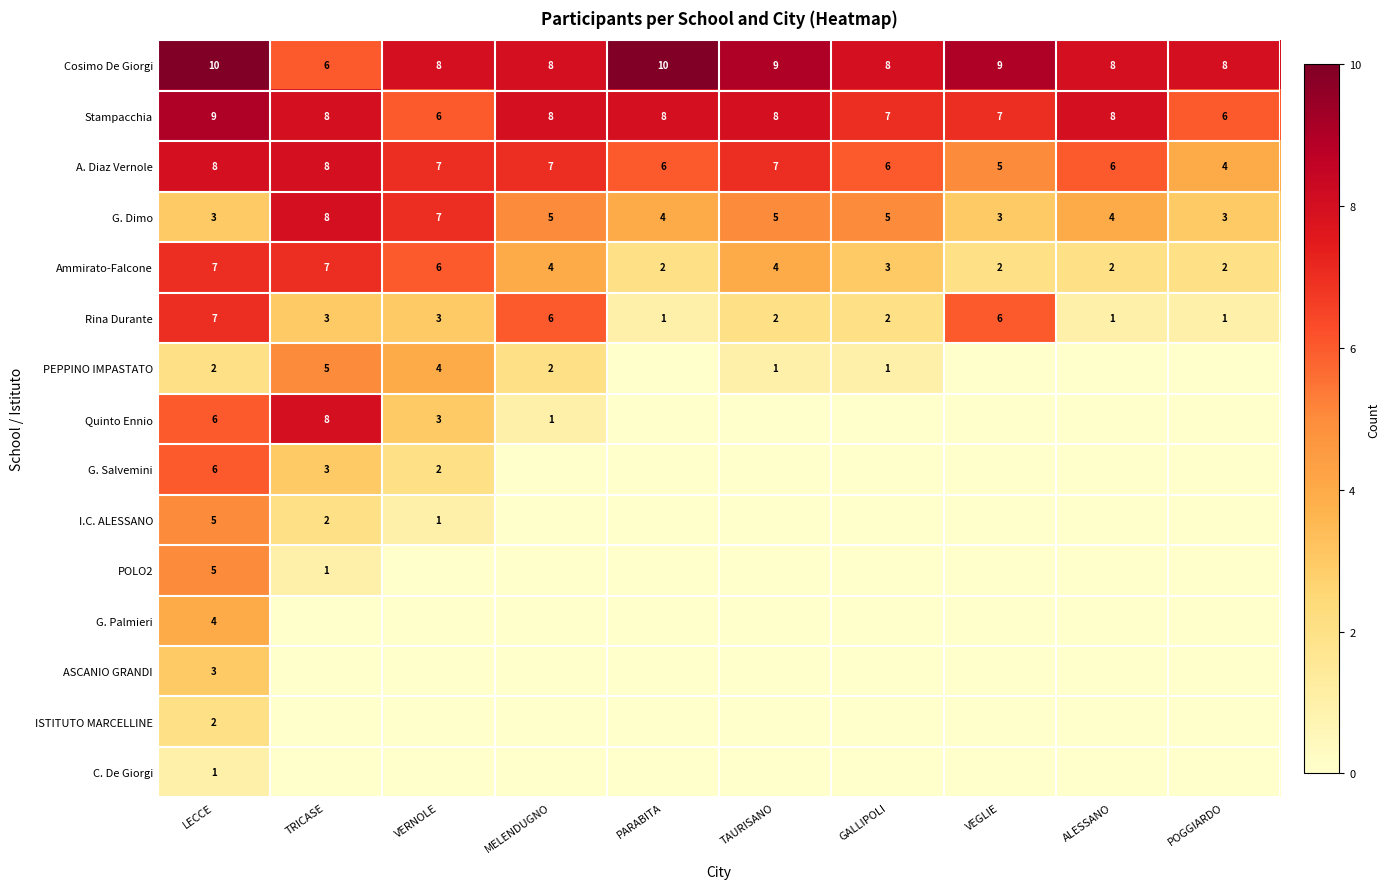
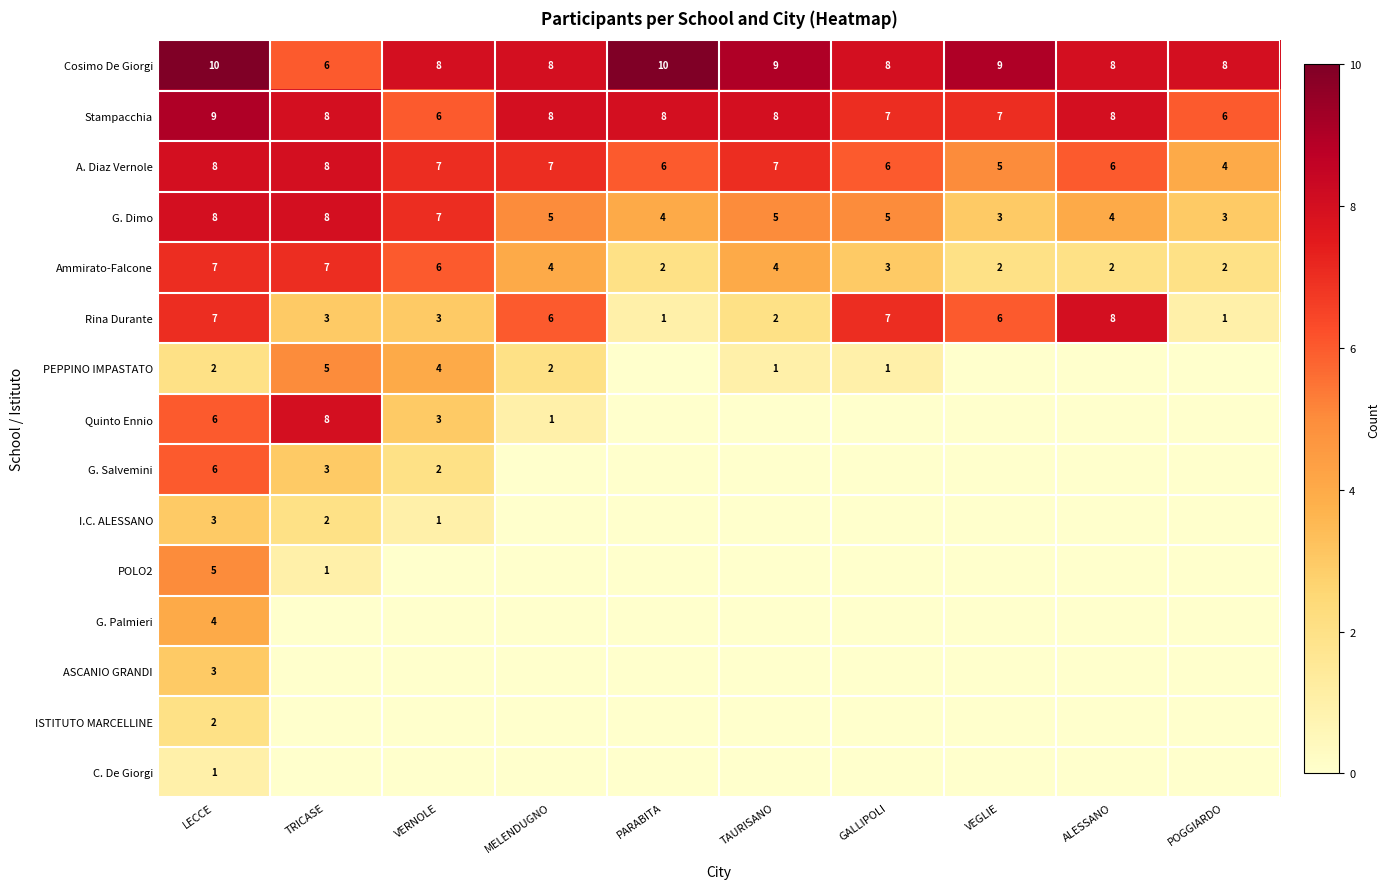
  {
    "Cosimo De Giorgi": {
      "LECCE": 10,
      "TRICASE": 6,
      "VERNOLE": 8,
      "MELENDUGNO": 8,
      "PARABITA": 10,
      "TAURISANO": 9,
      "GALLIPOLI": 8,
      "VEGLIE": 9,
      "ALESSANO": 8,
      "POGGIARDO": 8
    },
    "Stampacchia": {
      "LECCE": 9,
      "TRICASE": 8,
      "VERNOLE": 6,
      "MELENDUGNO": 8,
      "PARABITA": 8,
      "TAURISANO": 8,
      "GALLIPOLI": 7,
      "VEGLIE": 7,
      "ALESSANO": 8,
      "POGGIARDO": 6
    },
    "A. Diaz Vernole": {
      "LECCE": 8,
      "TRICASE": 8,
      "VERNOLE": 7,
      "MELENDUGNO": 7,
      "PARABITA": 6,
      "TAURISANO": 7,
      "GALLIPOLI": 6,
      "VEGLIE": 5,
      "ALESSANO": 6,
      "POGGIARDO": 4
    },
    "G. Dimo": {
-     "LECCE": 3,
+     "LECCE": 8,
      "TRICASE": 8,
      "VERNOLE": 7,
      "MELENDUGNO": 5,
      "PARABITA": 4,
      "TAURISANO": 5,
      "GALLIPOLI": 5,
      "VEGLIE": 3,
      "ALESSANO": 4,
      "POGGIARDO": 3
    },
    "Ammirato-Falcone": {
      "LECCE": 7,
      "TRICASE": 7,
      "VERNOLE": 6,
      "MELENDUGNO": 4,
      "PARABITA": 2,
      "TAURISANO": 4,
      "GALLIPOLI": 3,
      "VEGLIE": 2,
      "ALESSANO": 2,
      "POGGIARDO": 2
    },
    "Rina Durante": {
      "LECCE": 7,
      "TRICASE": 3,
      "VERNOLE": 3,
      "MELENDUGNO": 6,
      "PARABITA": 1,
      "TAURISANO": 2,
-     "GALLIPOLI": 2,
+     "GALLIPOLI": 7,
      "VEGLIE": 6,
-     "ALESSANO": 1,
+     "ALESSANO": 8,
      "POGGIARDO": 1
    },
    "PEPPINO IMPASTATO": {
      "LECCE": 2,
      "TRICASE": 5,
      "VERNOLE": 4,
      "MELENDUGNO": 2,
      "TAURISANO": 1,
      "GALLIPOLI": 1
    },
    "Quinto Ennio": {
      "LECCE": 6,
      "TRICASE": 8,
      "VERNOLE": 3,
      "MELENDUGNO": 1
    },
    "G. Salvemini": {
      "LECCE": 6,
      "TRICASE": 3,
      "VERNOLE": 2
    },
    "I.C. ALESSANO": {
-     "LECCE": 5,
+     "LECCE": 3,
      "TRICASE": 2,
      "VERNOLE": 1
    },
    "POLO2": {
      "LECCE": 5,
      "TRICASE": 1
    },
    "G. Palmieri": {
      "LECCE": 4
    },
    "ASCANIO GRANDI": {
      "LECCE": 3
    },
    "ISTITUTO MARCELLINE": {
      "LECCE": 2
    },
    "C. De Giorgi": {
      "LECCE": 1
    }
  }
